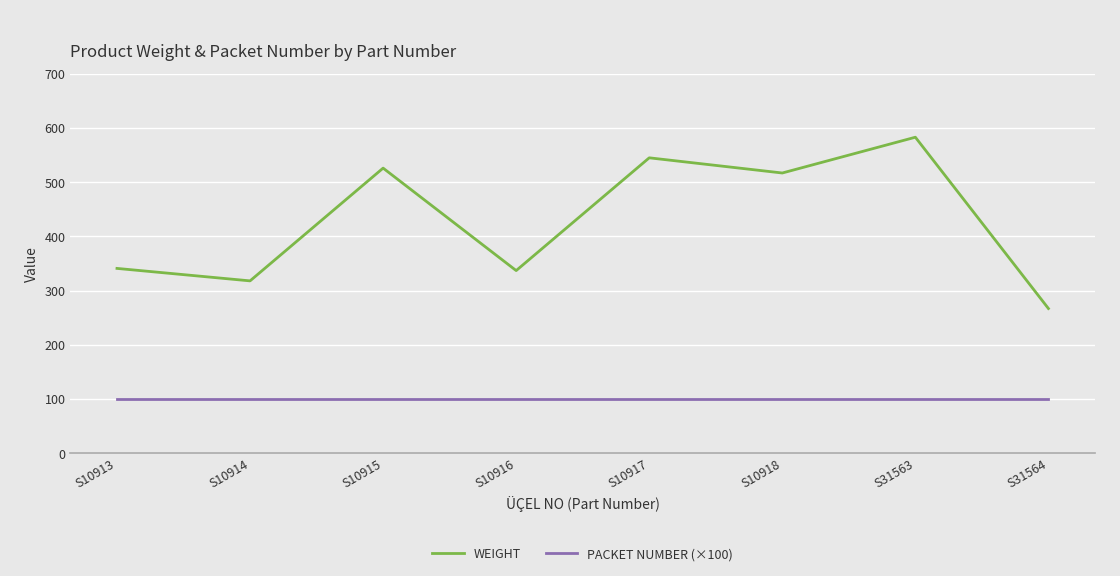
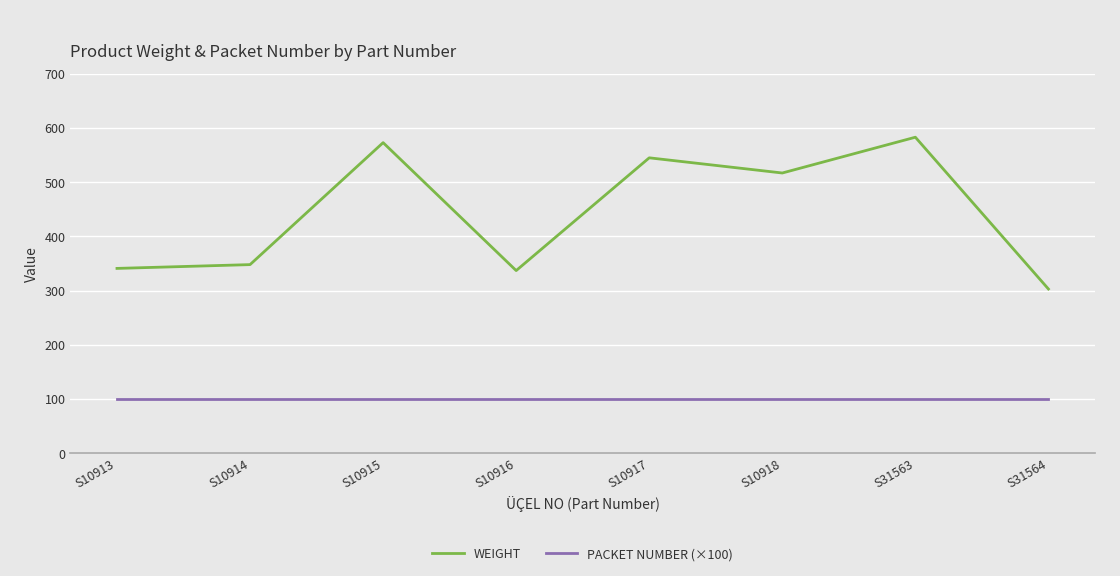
  {
    "WEIGHT": {
      "S10913": 340,
-     "S10914": 320,
-     "S10915": 530,
+     "S10914": 350,
+     "S10915": 570,
      "S10916": 340,
      "S10917": 550,
      "S10918": 520,
      "S31563": 580,
-     "S31564": 270
+     "S31564": 300
    },
    "PACKET NUMBER (×100)": {
      "S10913": 100,
      "S10914": 100,
      "S10915": 100,
      "S10916": 100,
      "S10917": 100,
      "S10918": 100,
      "S31563": 100,
      "S31564": 100
    }
  }
